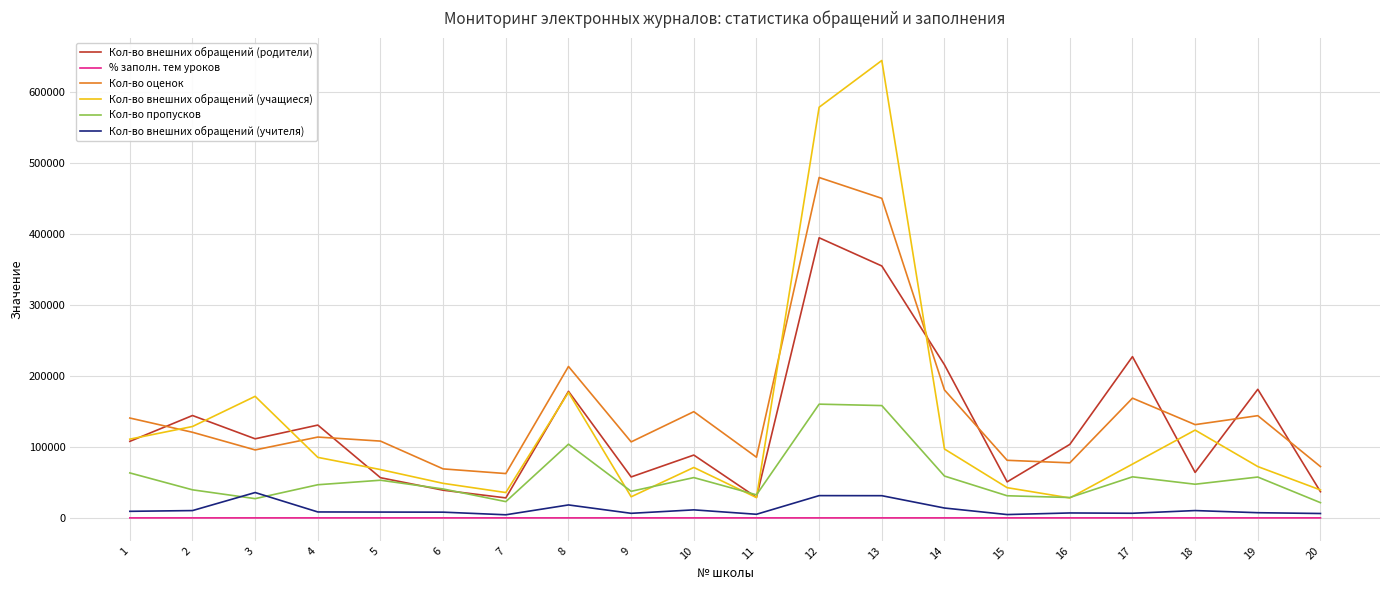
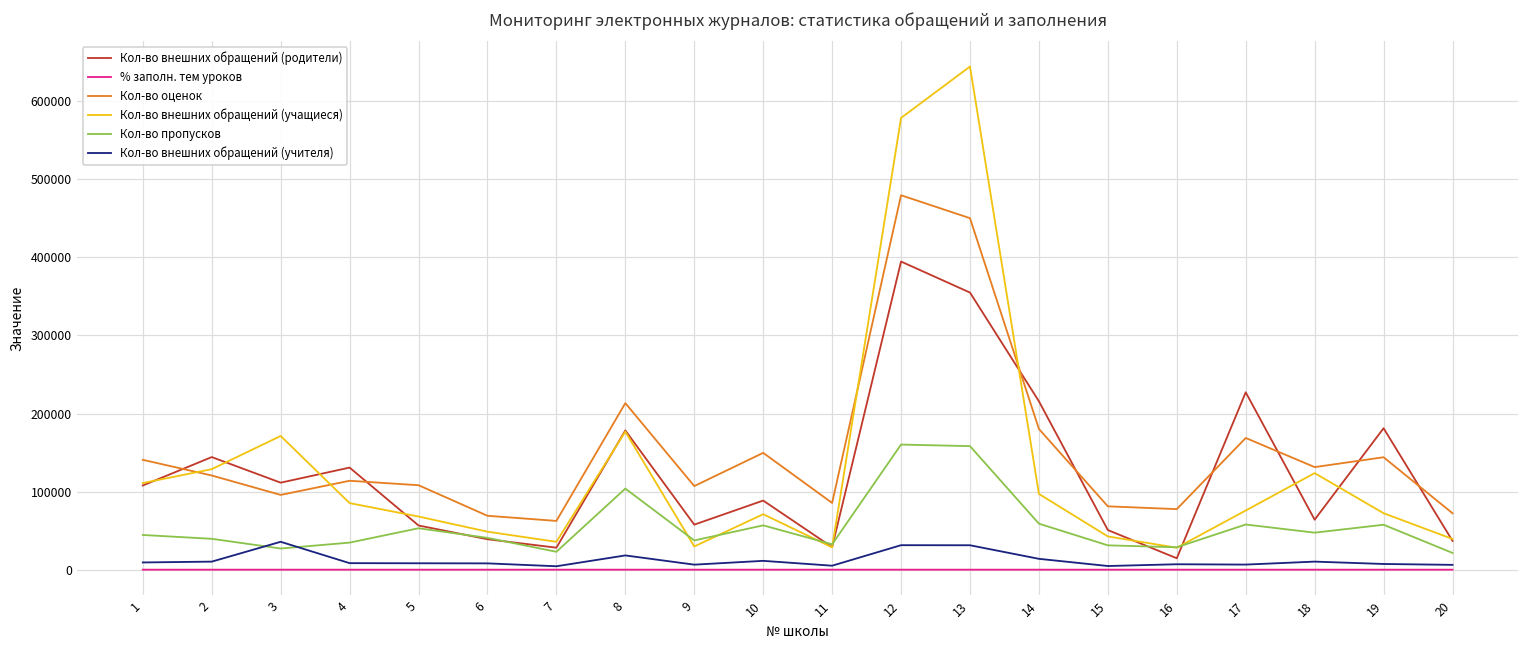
  {
    "Кол-во внешних обращений (родители)": {
      "2": 140000,
      "3": 110000,
      "4": 130000,
      "7": 30000,
      "9": 60000,
      "10": 90000,
      "12": 390000,
      "13": 350000,
      "14": 220000,
      "15": 50000,
-     "16": 100000,
+     "16": 10000,
      "17": 230000,
      "18": 60000,
      "19": 180000
    },
    "% заполн. тем уроков": {
      "1": 0,
      "2": 0,
      "3": 0,
      "4": 0,
      "5": 0,
      "6": 0,
      "7": 0,
      "8": 0,
      "9": 0,
      "10": 0,
      "11": 0,
      "12": 0,
      "13": 0,
      "14": 0,
      "15": 0,
      "16": 0,
      "17": 0,
      "18": 0,
      "19": 0,
      "20": 0
    },
    "Кол-во оценок": {
      "1": 140000,
      "2": 120000,
      "3": 100000,
      "4": 110000,
      "5": 110000,
      "6": 70000,
      "7": 60000,
      "8": 210000,
      "9": 110000,
      "10": 150000,
      "11": 90000,
      "12": 480000,
      "13": 450000,
      "14": 180000,
      "15": 80000,
      "16": 80000,
      "17": 170000,
      "18": 130000,
      "19": 140000,
      "20": 70000
    },
    "Кол-во внешних обращений (учащиеся)": {
      "2": 130000,
      "3": 170000,
      "4": 90000,
      "5": 70000,
      "6": 50000,
      "7": 40000,
      "9": 30000,
      "10": 70000,
      "12": 580000,
      "13": 640000,
      "14": 100000,
      "15": 40000,
      "17": 80000,
      "18": 120000,
      "19": 70000
    },
    "Кол-во пропусков": {
-     "1": 60000,
+     "1": 40000,
      "2": 40000,
      "3": 30000,
-     "4": 50000,
+     "4": 30000,
      "7": 20000,
      "8": 100000,
      "9": 40000,
      "10": 60000,
      "11": 30000,
      "12": 160000,
      "13": 160000,
      "14": 60000,
      "15": 30000,
      "17": 60000,
      "18": 50000,
      "19": 60000,
      "20": 20000
    },
    "Кол-во внешних обращений (учителя)": {
      "1": 10000,
      "2": 10000,
      "3": 40000,
      "4": 10000,
      "5": 10000,
      "6": 10000,
      "7": 0,
      "8": 20000,
      "9": 10000,
      "10": 10000,
      "11": 10000,
      "12": 30000,
      "13": 30000,
      "14": 10000,
      "15": 0,
      "16": 10000,
      "17": 10000,
      "18": 10000,
      "19": 10000,
      "20": 10000
    }
  }
